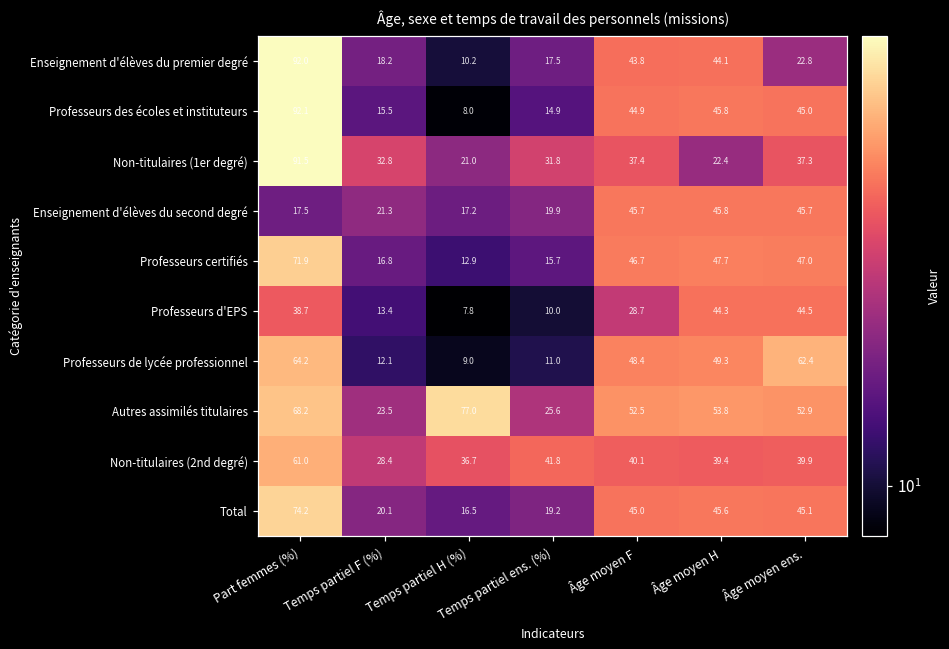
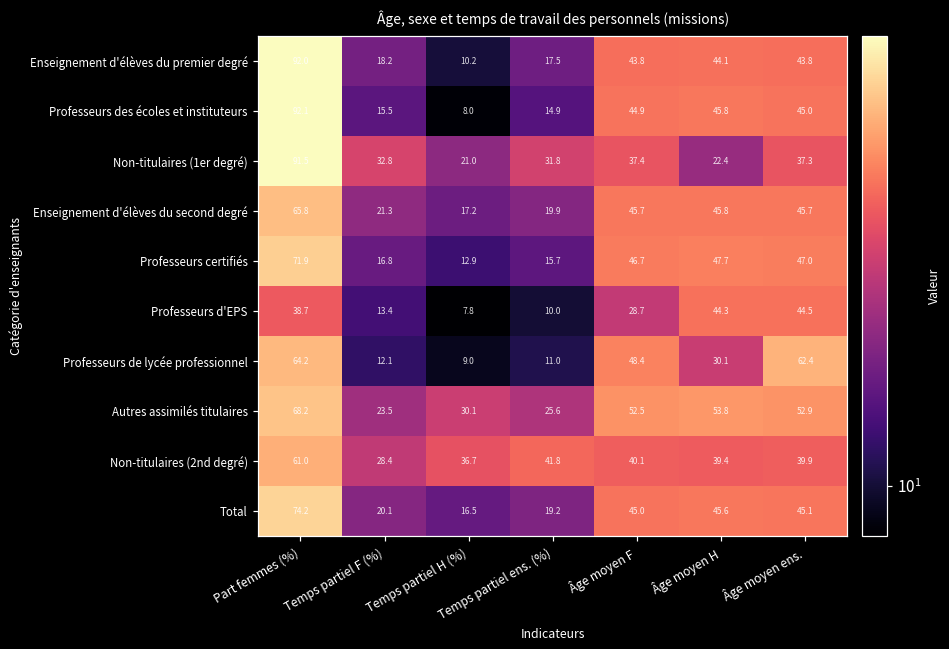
  {
    "Enseignement d'élèves du premier degré": {
      "Part femmes (%)": 92.0,
      "Temps partiel F (%)": 18.2,
      "Temps partiel H (%)": 10.2,
      "Temps partiel ens. (%)": 17.5,
      "Âge moyen F": 43.8,
      "Âge moyen H": 44.1,
-     "Âge moyen ens.": 22.8
+     "Âge moyen ens.": 43.8
    },
    "Professeurs des écoles et instituteurs": {
      "Part femmes (%)": 92.1,
      "Temps partiel F (%)": 15.5,
      "Temps partiel H (%)": 8.0,
      "Temps partiel ens. (%)": 14.9,
      "Âge moyen F": 44.9,
      "Âge moyen H": 45.8,
      "Âge moyen ens.": 45.0
    },
    "Non-titulaires (1er degré)": {
      "Part femmes (%)": 91.5,
      "Temps partiel F (%)": 32.8,
      "Temps partiel H (%)": 21.0,
      "Temps partiel ens. (%)": 31.8,
      "Âge moyen F": 37.4,
      "Âge moyen H": 22.4,
      "Âge moyen ens.": 37.3
    },
    "Enseignement d'élèves du second degré": {
-     "Part femmes (%)": 17.5,
+     "Part femmes (%)": 65.8,
      "Temps partiel F (%)": 21.3,
      "Temps partiel H (%)": 17.2,
      "Temps partiel ens. (%)": 19.9,
      "Âge moyen F": 45.7,
      "Âge moyen H": 45.8,
      "Âge moyen ens.": 45.7
    },
    "Professeurs certifiés": {
      "Part femmes (%)": 71.9,
      "Temps partiel F (%)": 16.8,
      "Temps partiel H (%)": 12.9,
      "Temps partiel ens. (%)": 15.7,
      "Âge moyen F": 46.7,
      "Âge moyen H": 47.7,
      "Âge moyen ens.": 47.0
    },
    "Professeurs d'EPS": {
      "Part femmes (%)": 38.7,
      "Temps partiel F (%)": 13.4,
      "Temps partiel H (%)": 7.8,
      "Temps partiel ens. (%)": 10.0,
      "Âge moyen F": 28.7,
      "Âge moyen H": 44.3,
      "Âge moyen ens.": 44.5
    },
    "Professeurs de lycée professionnel": {
      "Part femmes (%)": 64.2,
      "Temps partiel F (%)": 12.1,
      "Temps partiel H (%)": 9.0,
      "Temps partiel ens. (%)": 11.0,
      "Âge moyen F": 48.4,
-     "Âge moyen H": 49.3,
+     "Âge moyen H": 30.1,
      "Âge moyen ens.": 62.4
    },
    "Autres assimilés titulaires": {
      "Part femmes (%)": 68.2,
      "Temps partiel F (%)": 23.5,
-     "Temps partiel H (%)": 77.0,
+     "Temps partiel H (%)": 30.1,
      "Temps partiel ens. (%)": 25.6,
      "Âge moyen F": 52.5,
      "Âge moyen H": 53.8,
      "Âge moyen ens.": 52.9
    },
    "Non-titulaires (2nd degré)": {
      "Part femmes (%)": 61.0,
      "Temps partiel F (%)": 28.4,
      "Temps partiel H (%)": 36.7,
      "Temps partiel ens. (%)": 41.8,
      "Âge moyen F": 40.1,
      "Âge moyen H": 39.4,
      "Âge moyen ens.": 39.9
    },
    "Total": {
      "Part femmes (%)": 74.2,
      "Temps partiel F (%)": 20.1,
      "Temps partiel H (%)": 16.5,
      "Temps partiel ens. (%)": 19.2,
      "Âge moyen F": 45.0,
      "Âge moyen H": 45.6,
      "Âge moyen ens.": 45.1
    }
  }
